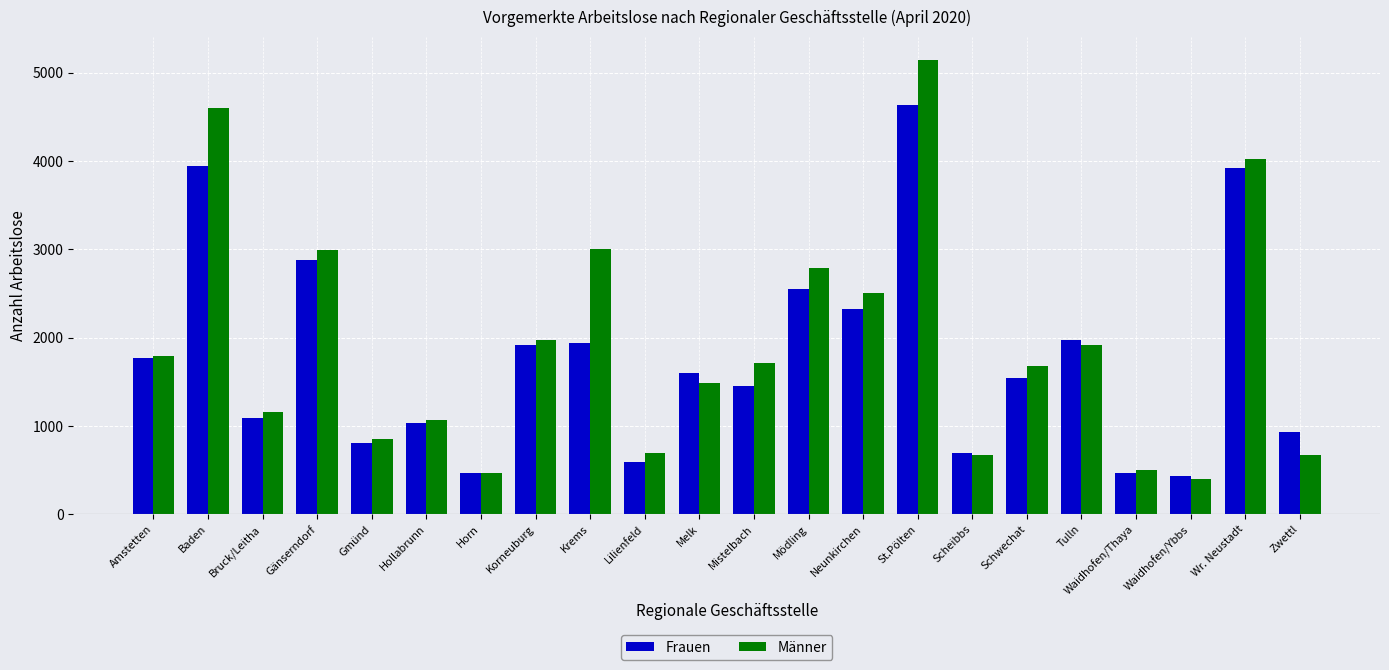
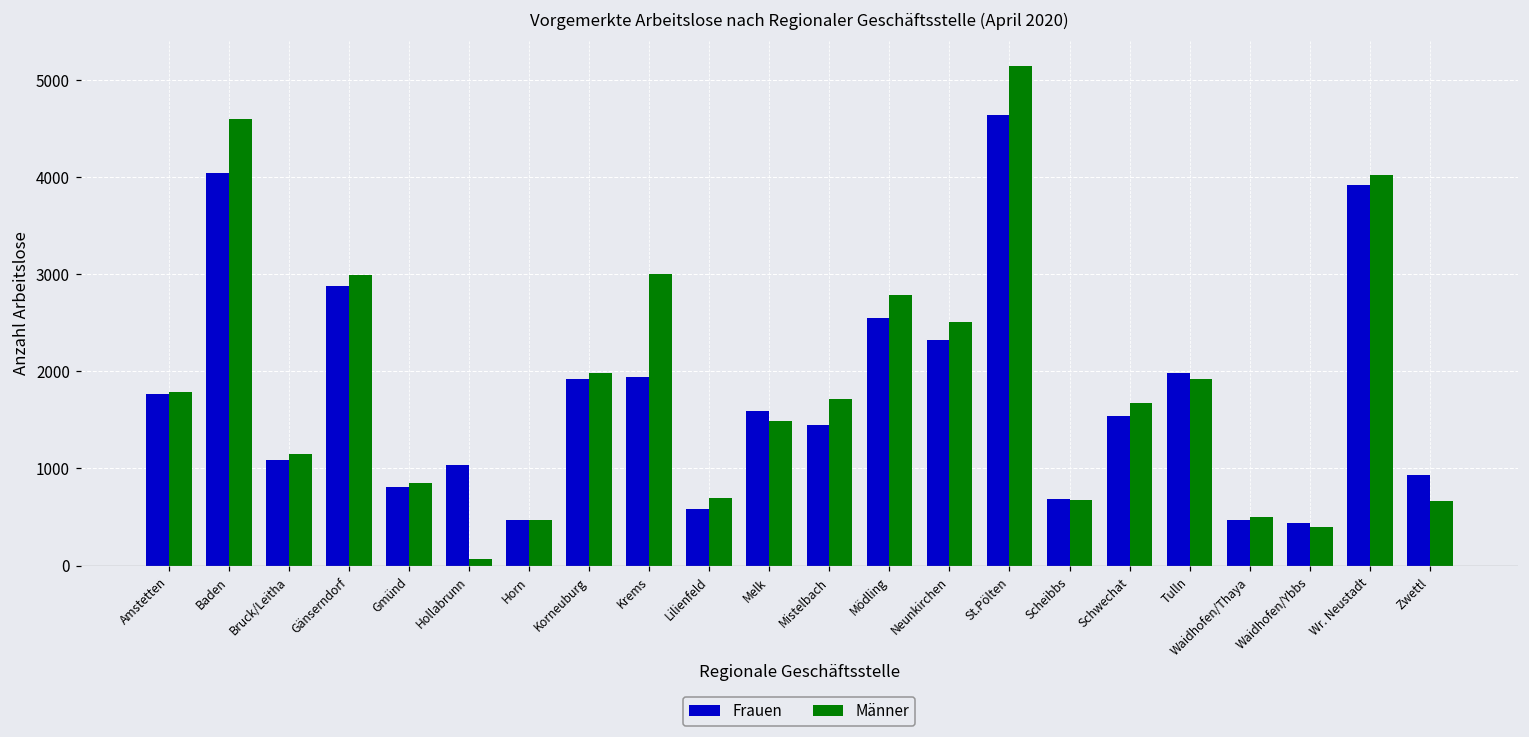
  {
    "Frauen": {
      "Amstetten": 1800,
-     "Baden": 3900,
+     "Baden": 4000,
      "Bruck/Leitha": 1100,
      "Gänserndorf": 2900,
      "Gmünd": 800,
      "Hollabrunn": 1000,
      "Horn": 500,
      "Korneuburg": 1900,
      "Krems": 1900,
      "Lilienfeld": 600,
      "Melk": 1600,
      "Mistelbach": 1500,
      "Mödling": 2600,
      "Neunkirchen": 2300,
      "St.Pölten": 4600,
      "Scheibbs": 700,
      "Schwechat": 1500,
      "Tulln": 2000,
      "Waidhofen/Thaya": 500,
      "Waidhofen/Ybbs": 400,
      "Wr. Neustadt": 3900,
      "Zwettl": 900
    },
    "Männer": {
      "Amstetten": 1800,
      "Baden": 4600,
      "Bruck/Leitha": 1200,
      "Gänserndorf": 3000,
      "Gmünd": 900,
-     "Hollabrunn": 1100,
+     "Hollabrunn": 100,
      "Horn": 500,
      "Korneuburg": 2000,
      "Krems": 3000,
      "Lilienfeld": 700,
      "Melk": 1500,
      "Mistelbach": 1700,
      "Mödling": 2800,
      "Neunkirchen": 2500,
      "St.Pölten": 5100,
      "Scheibbs": 700,
      "Schwechat": 1700,
      "Tulln": 1900,
      "Waidhofen/Thaya": 500,
      "Waidhofen/Ybbs": 400,
      "Wr. Neustadt": 4000,
      "Zwettl": 700
    }
  }
